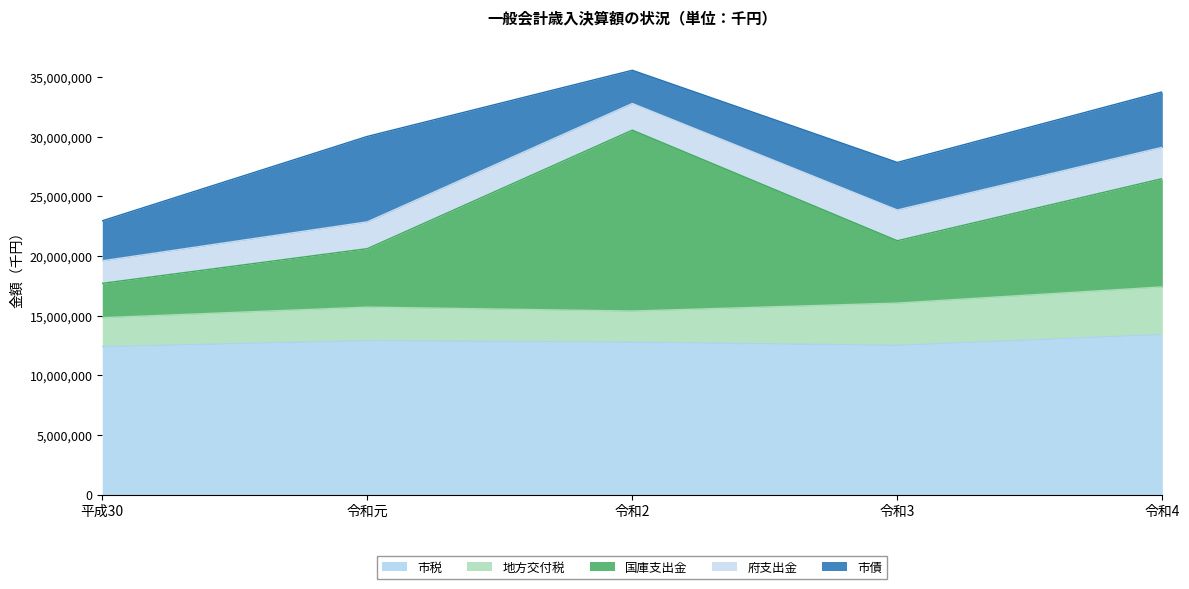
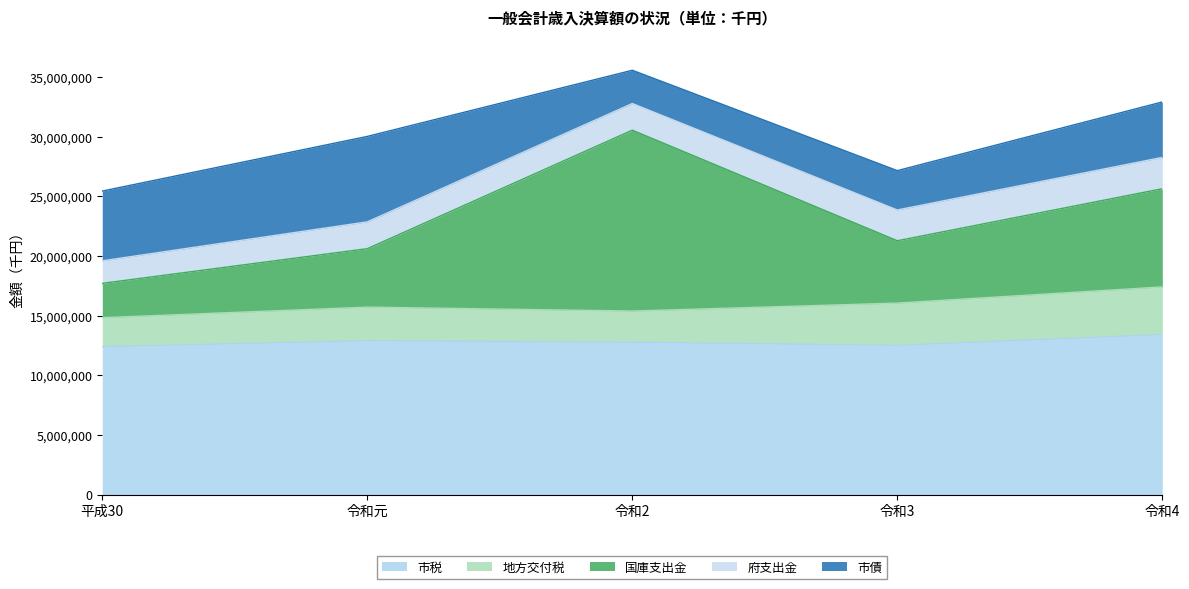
  {
    "国庫支出金": {
      "平成30": "2,900,000",
      "令和元": "4,900,000",
      "令和2": "15,200,000",
      "令和3": "5,200,000",
-     "令和4": "9,100,000"
+     "令和4": "8,200,000"
    },
    "市債": {
-     "平成30": "3,400,000",
+     "平成30": "5,800,000",
      "令和元": "7,200,000",
      "令和2": "2,800,000",
-     "令和3": "4,000,000",
+     "令和3": "3,300,000",
      "令和4": "4,600,000"
    }
  }
